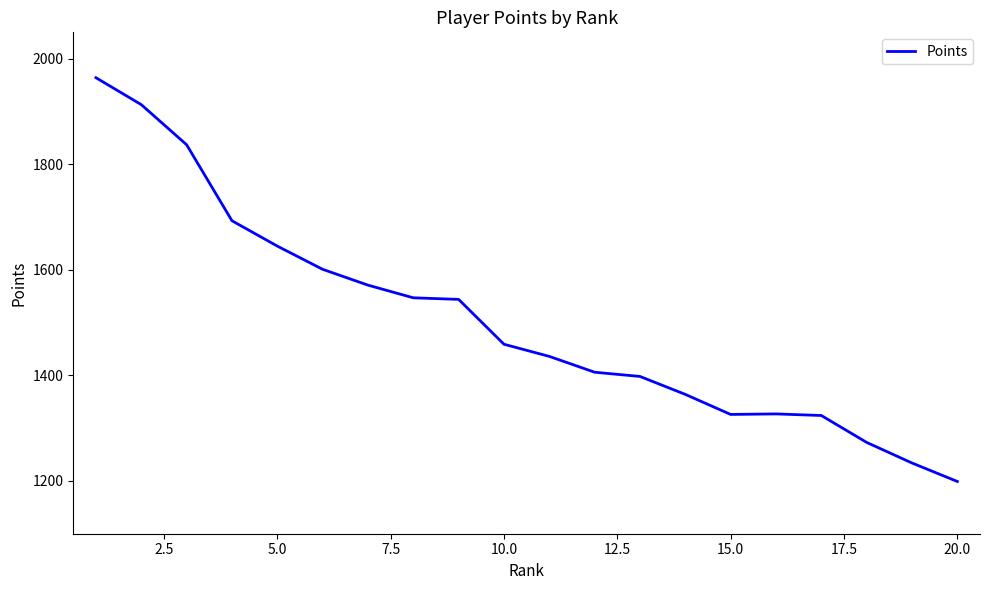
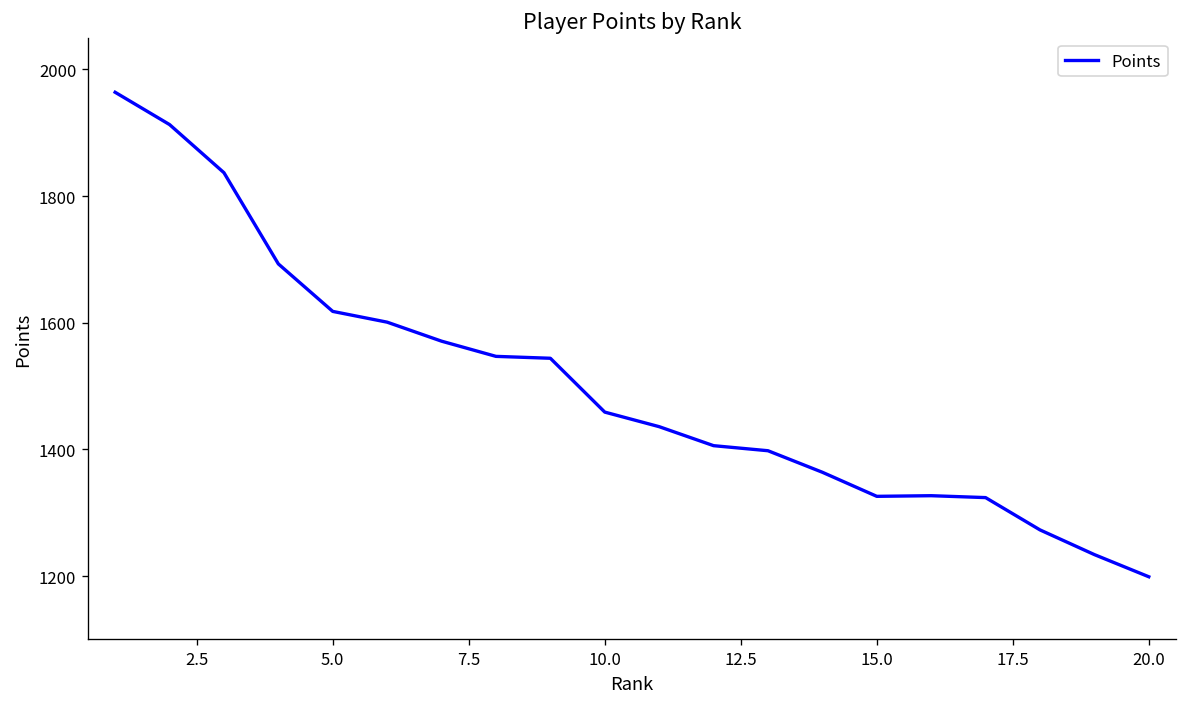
  {
-   "5.0": 1650,
+   "5.0": 1620,
    "10.0": 1460,
    "15.0": 1330,
    "20.0": 1200
  }
